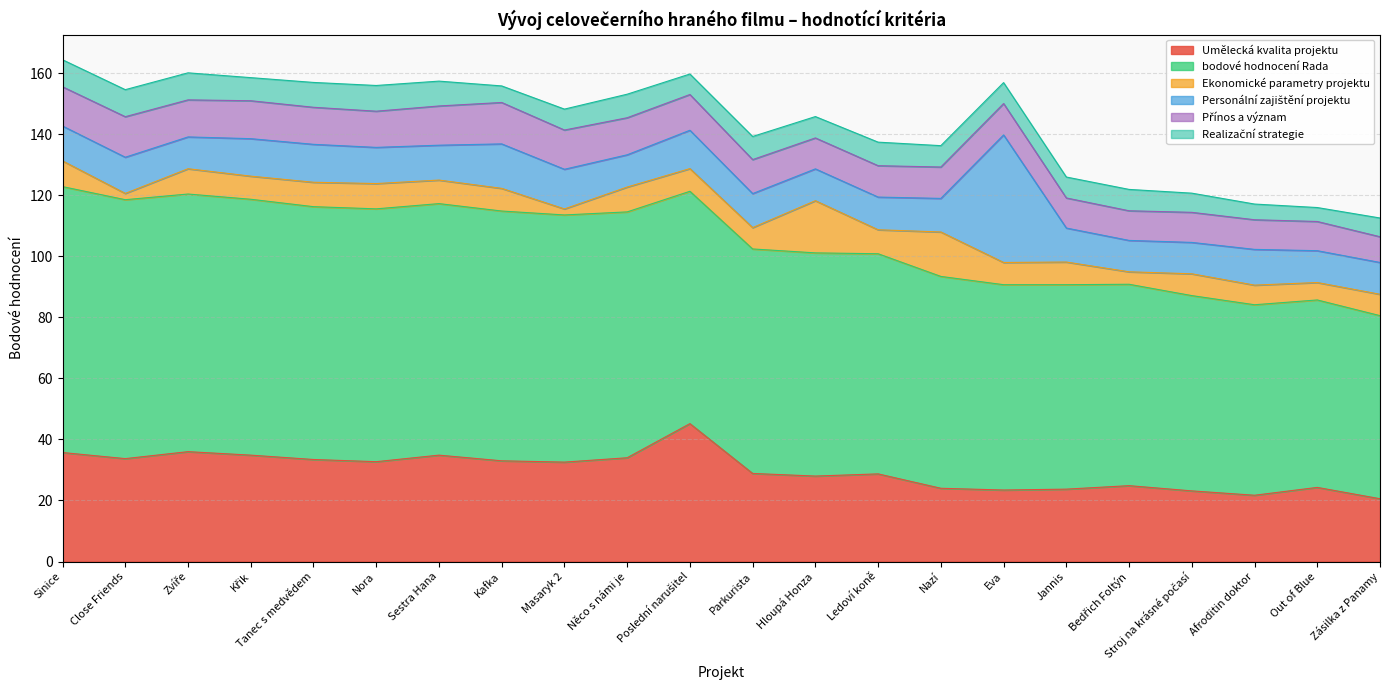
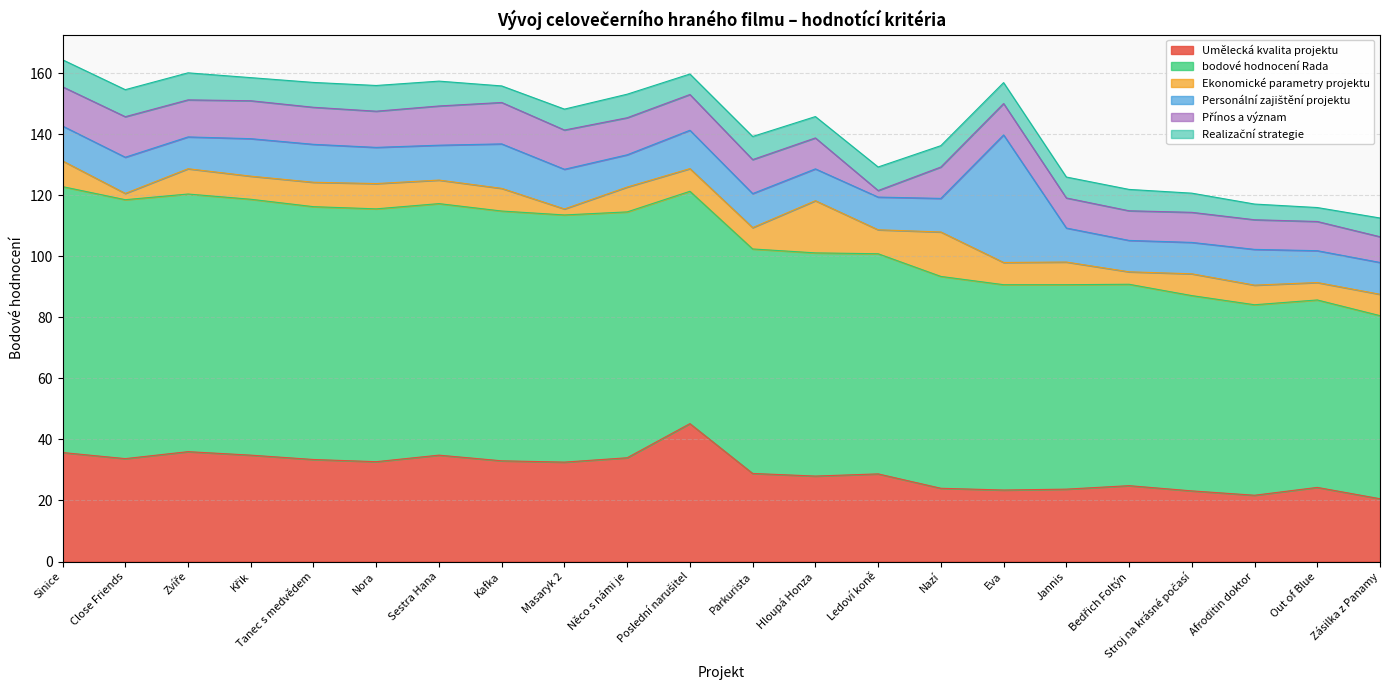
  {
    "Umělecká kvalita projektu": {
      "Sinice": 36,
      "Close Friends": 34,
      "Zvíře": 36,
      "Křik": 35,
      "Tanec s medvědem": 33,
      "Nora": 33,
      "Sestra Hana": 35,
      "Kafka": 33,
      "Masaryk 2": 33,
      "Něco s námi je": 34,
      "Poslední narušitel": 45,
      "Parkurista": 29,
      "Hloupá Honza": 28,
      "Ledoví koně": 29,
      "Nazí": 24,
      "Eva": 23,
      "Jannis": 24,
      "Bedřich Foltýn": 25,
      "Stroj na krásné počasí": 23,
      "Afroditin doktor": 22,
      "Out of Blue": 24,
      "Zásilka z Panamy": 21
    },
    "Ekonomické parametry projektu": {
      "Sinice": 8,
      "Close Friends": 2,
      "Zvíře": 8,
      "Křik": 8,
      "Tanec s medvědem": 8,
      "Nora": 8,
      "Sestra Hana": 8,
      "Kafka": 7,
      "Masaryk 2": 2,
      "Něco s námi je": 8,
      "Poslední narušitel": 7,
      "Parkurista": 7,
      "Hloupá Honza": 17,
      "Ledoví koně": 8,
      "Nazí": 15,
      "Eva": 7,
      "Jannis": 7,
      "Bedřich Foltýn": 4,
      "Stroj na krásné počasí": 7,
      "Afroditin doktor": 6,
      "Out of Blue": 6,
      "Zásilka z Panamy": 7
    },
    "Personální zajištění projektu": {
      "Sinice": 11,
      "Close Friends": 12,
      "Zvíře": 10,
      "Křik": 12,
      "Tanec s medvědem": 12,
      "Nora": 12,
      "Sestra Hana": 11,
      "Kafka": 15,
      "Masaryk 2": 13,
      "Něco s námi je": 11,
      "Poslední narušitel": 13,
      "Parkurista": 11,
      "Hloupá Honza": 10,
      "Ledoví koně": 11,
      "Nazí": 11,
      "Eva": 42,
      "Jannis": 11,
      "Bedřich Foltýn": 10,
      "Stroj na krásné počasí": 10,
      "Afroditin doktor": 12,
      "Out of Blue": 10,
      "Zásilka z Panamy": 10
    },
    "Přínos a význam": {
      "Sinice": 13,
      "Close Friends": 13,
      "Zvíře": 12,
      "Křik": 12,
      "Tanec s medvědem": 12,
      "Nora": 12,
      "Sestra Hana": 13,
      "Kafka": 14,
      "Masaryk 2": 13,
      "Něco s námi je": 12,
      "Poslední narušitel": 12,
      "Parkurista": 11,
      "Hloupá Honza": 10,
-     "Ledoví koně": 10,
+     "Ledoví koně": 2,
      "Nazí": 10,
      "Eva": 10,
      "Jannis": 10,
      "Bedřich Foltýn": 10,
      "Stroj na krásné počasí": 10,
      "Afroditin doktor": 10,
      "Out of Blue": 10,
      "Zásilka z Panamy": 8
    }
  }
